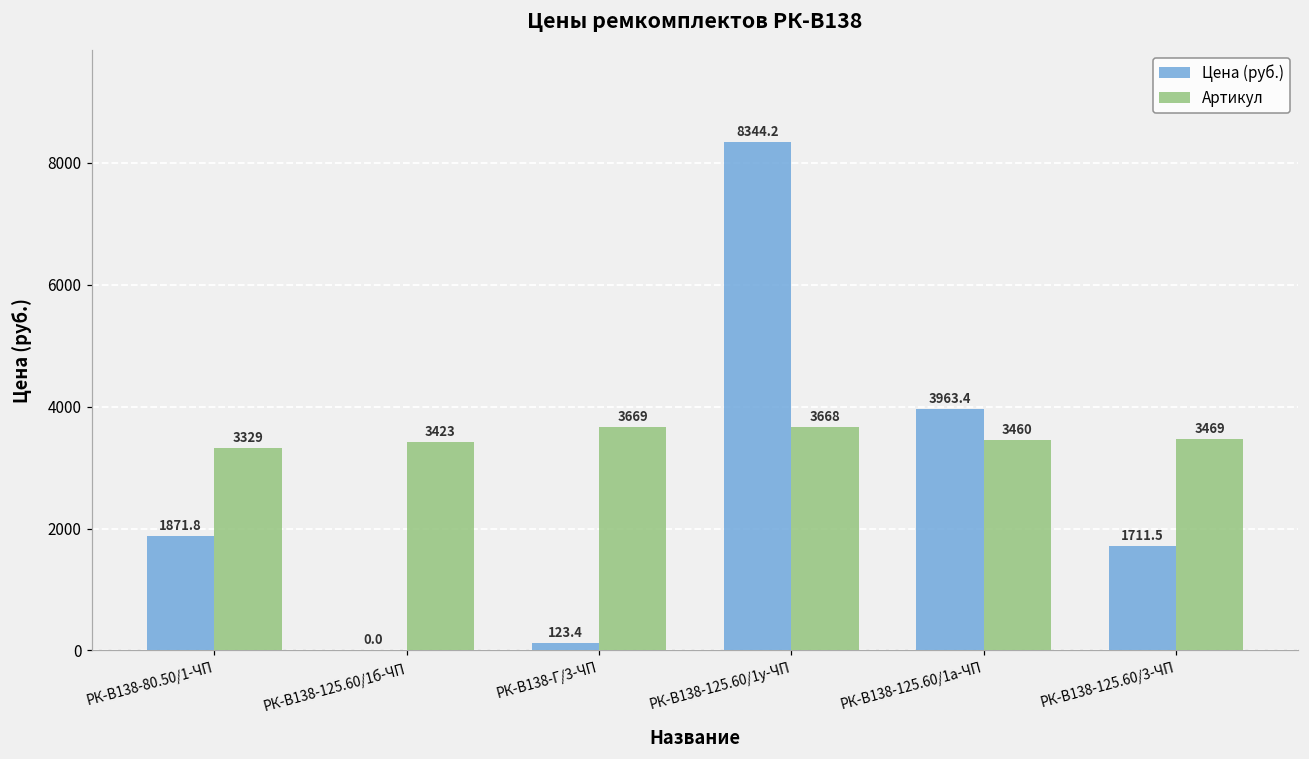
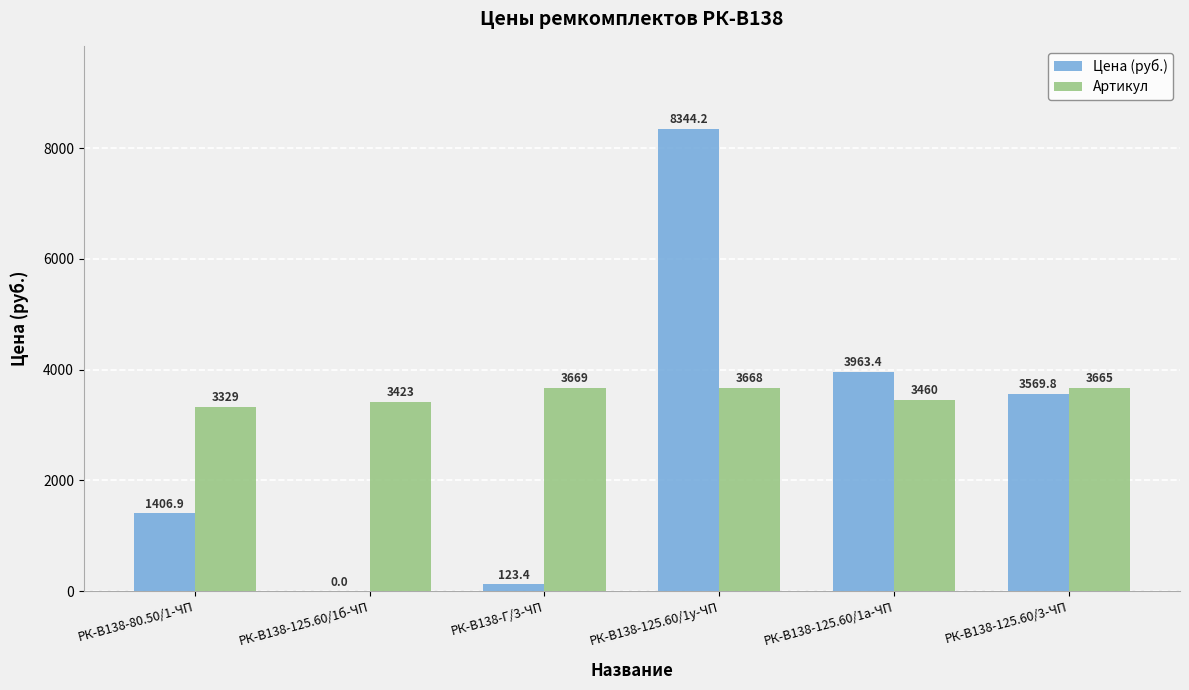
  {
    "Цена (руб.)": {
-     "РК-В138-80.50/1-ЧП": 1871.8,
+     "РК-В138-80.50/1-ЧП": 1406.9,
      "РК-В138-125.60/1б-ЧП": 0.0,
      "РК-В138-Г/3-ЧП": 123.4,
      "РК-В138-125.60/1у-ЧП": 8344.2,
      "РК-В138-125.60/1а-ЧП": 3963.4,
-     "РК-В138-125.60/3-ЧП": 1711.5
+     "РК-В138-125.60/3-ЧП": 3569.8
    },
    "Артикул": {
      "РК-В138-80.50/1-ЧП": 3329,
      "РК-В138-125.60/1б-ЧП": 3423,
      "РК-В138-Г/3-ЧП": 3669,
      "РК-В138-125.60/1у-ЧП": 3668,
      "РК-В138-125.60/1а-ЧП": 3460,
-     "РК-В138-125.60/3-ЧП": 3469
+     "РК-В138-125.60/3-ЧП": 3665
    }
  }
